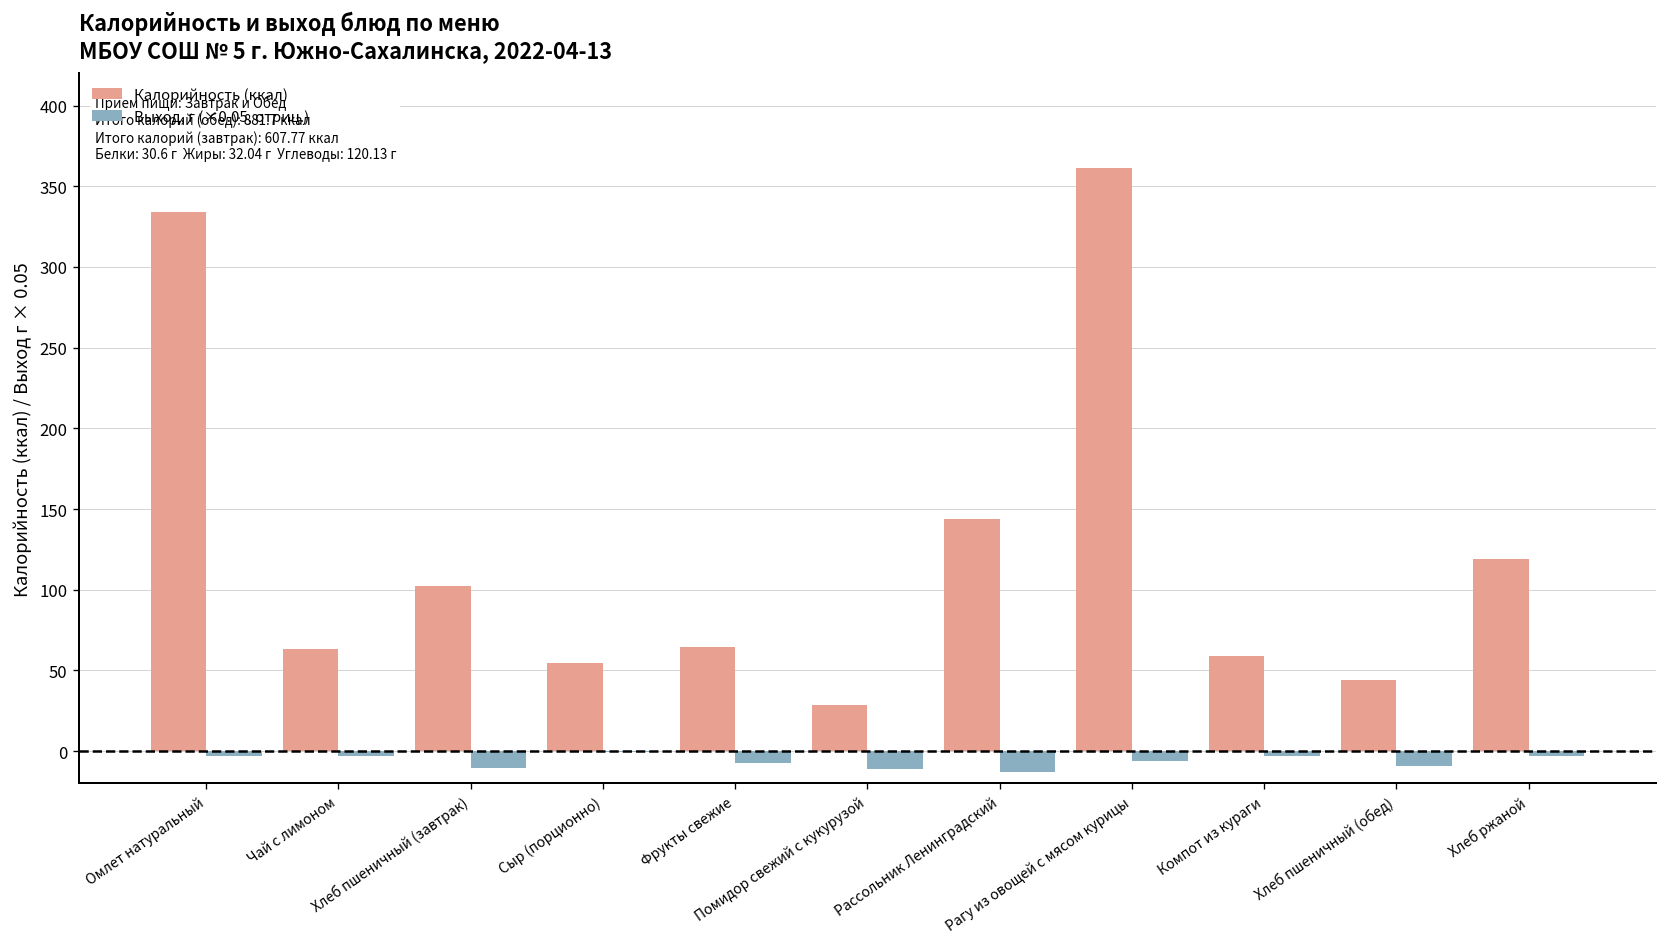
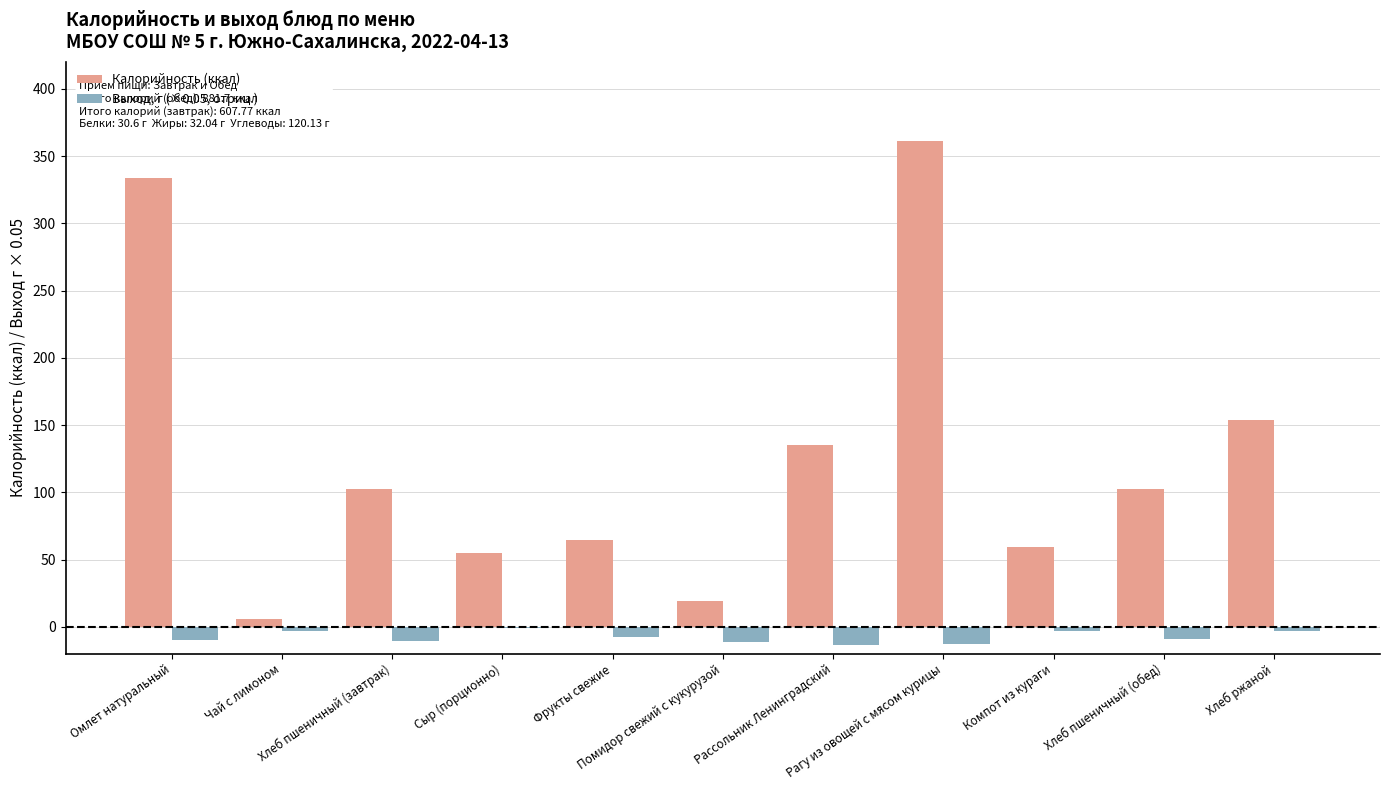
  {
    "Калорийность (ккал)": {
      "Омлет натуральный": 334,
-     "Чай с лимоном": 63,
+     "Чай с лимоном": 6,
      "Хлеб пшеничный (завтрак)": 103,
      "Сыр (порционно)": 55,
      "Фрукты свежие": 65,
-     "Помидор свежий с кукурузой": 29,
-     "Рассольник Ленинградский": 144,
+     "Помидор свежий с кукурузой": 19,
+     "Рассольник Ленинградский": 135,
      "Рагу из овощей с мясом курицы": 361,
      "Компот из кураги": 59,
-     "Хлеб пшеничный (обед)": 44,
-     "Хлеб ржаной": 119
+     "Хлеб пшеничный (обед)": 103,
+     "Хлеб ржаной": 154
    },
    "Выход, г (×0.05, отриц.)": {
-     "Омлет натуральный": -3,
+     "Омлет натуральный": -10,
      "Чай с лимоном": -3,
      "Хлеб пшеничный (завтрак)": -10,
      "Фрукты свежие": -8,
      "Помидор свежий с кукурузой": -11,
      "Рассольник Ленинградский": -13,
-     "Рагу из овощей с мясом курицы": -6,
+     "Рагу из овощей с мясом курицы": -13,
      "Компот из кураги": -3,
      "Хлеб пшеничный (обед)": -9,
      "Хлеб ржаной": -3
    }
  }
